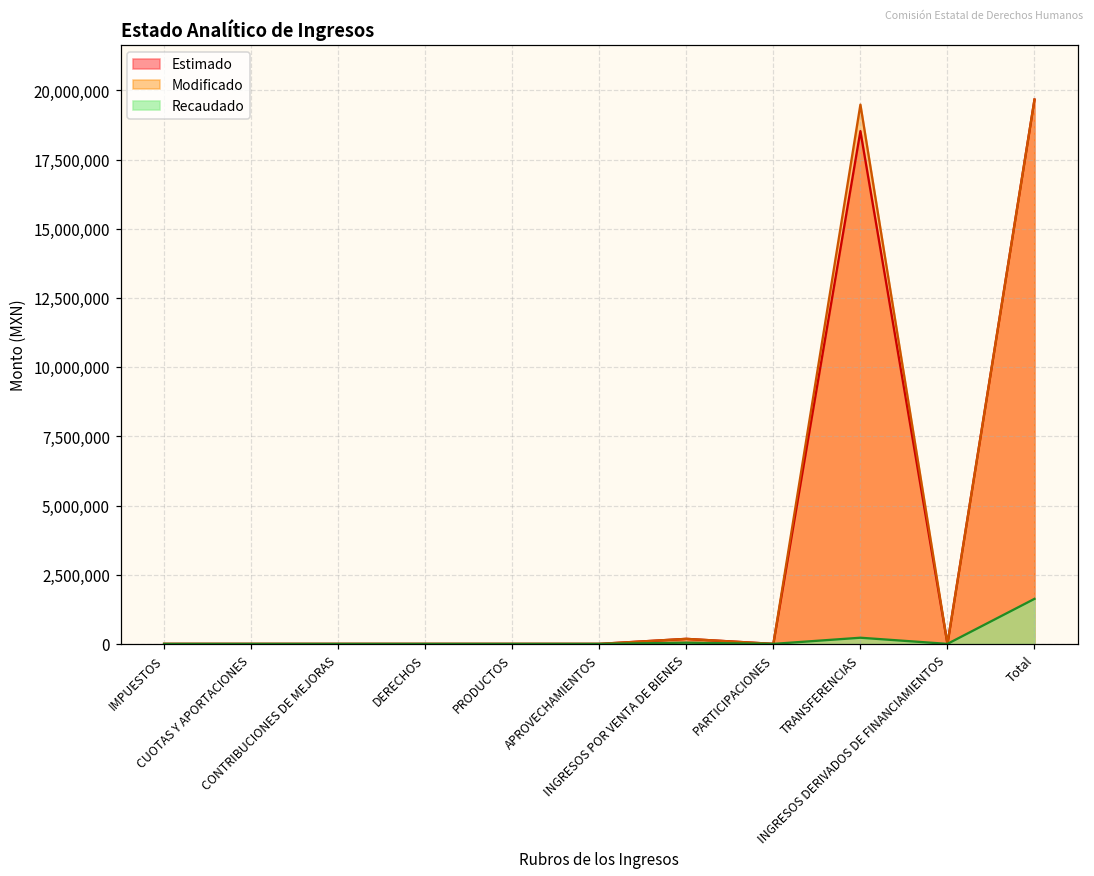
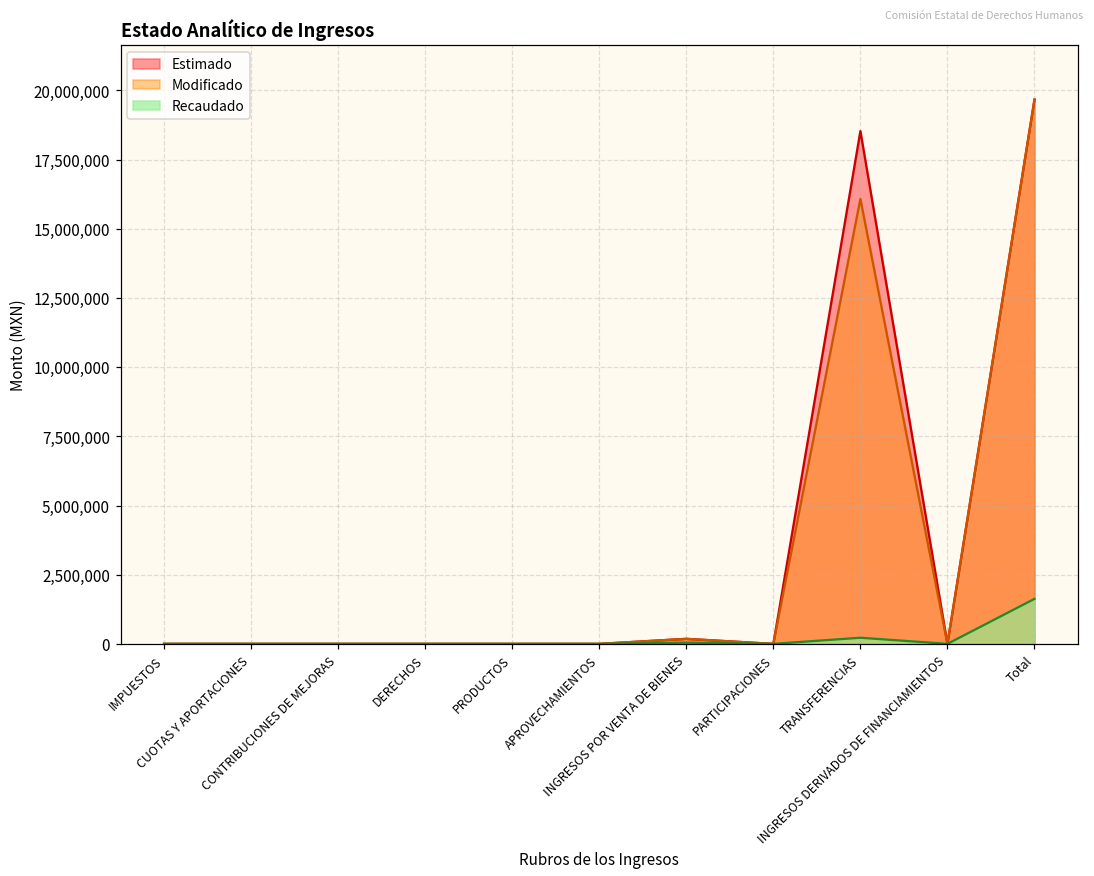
  {
    "Estimado": {
      "TRANSFERENCIAS": "18,500,000"
    },
    "Modificado": {
-     "TRANSFERENCIAS": "19,500,000"
+     "TRANSFERENCIAS": "16,100,000"
    },
    "Recaudado": {
      "INGRESOS POR VENTA DE BIENES": "0",
      "TRANSFERENCIAS": "200,000",
      "Total": "1,600,000"
    }
  }
